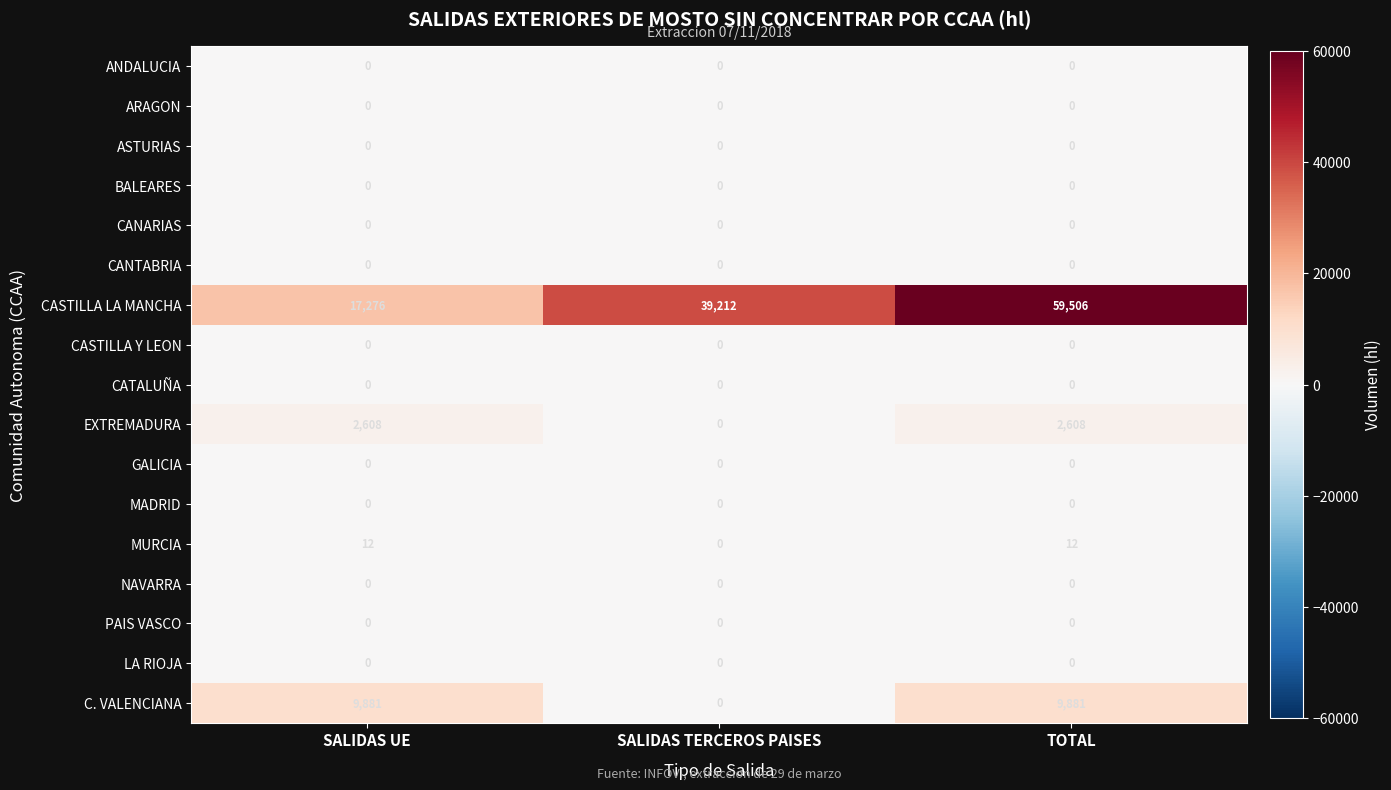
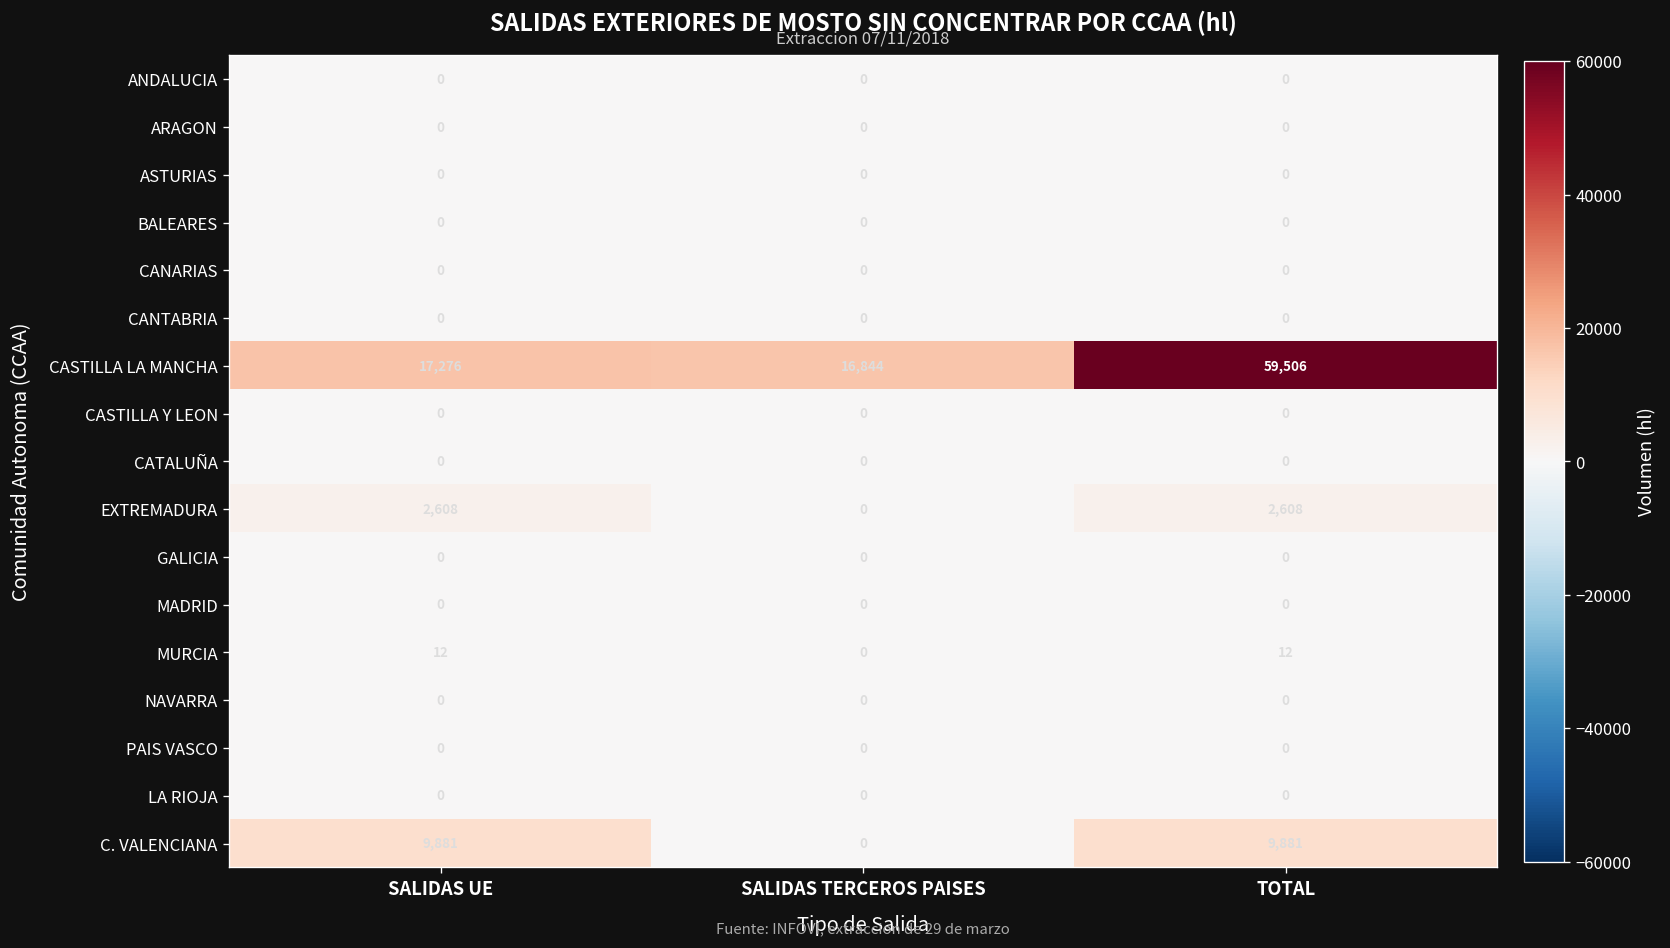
  {
    "CASTILLA LA MANCHA": {
      "SALIDAS UE": "17,276",
-     "SALIDAS TERCEROS PAISES": "39,212",
+     "SALIDAS TERCEROS PAISES": "16,844",
      "TOTAL": "59,506"
    }
  }
